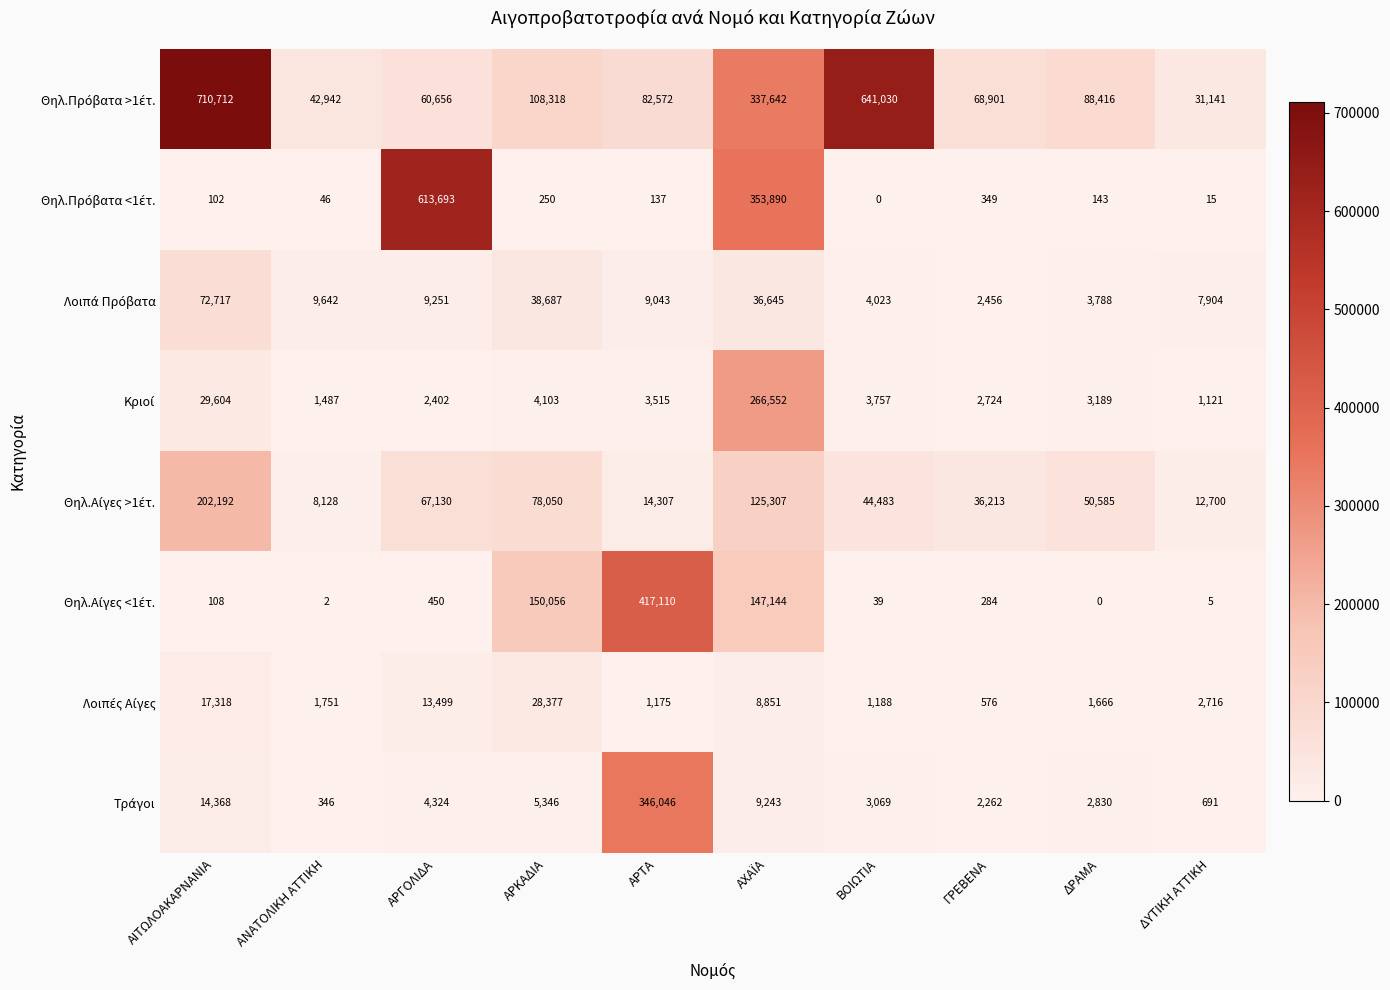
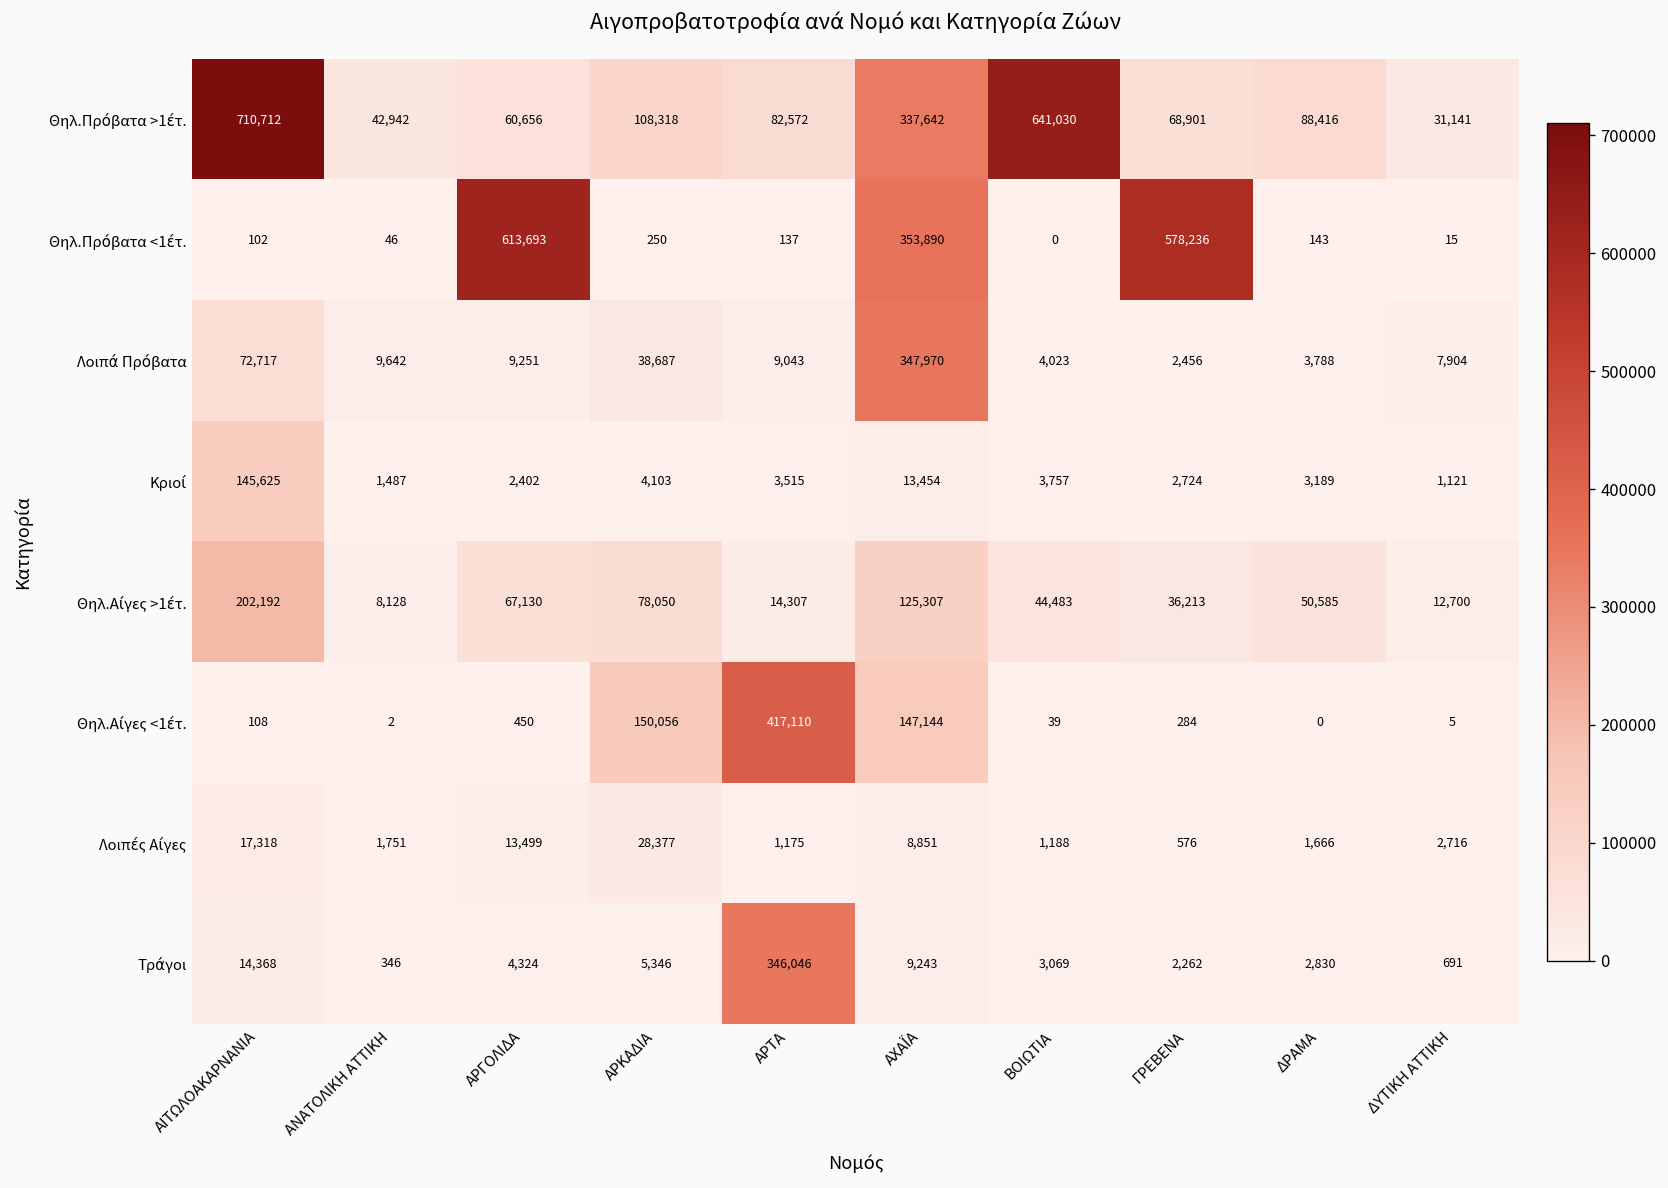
  {
    "Θηλ.Πρόβατα >1έτ.": {
      "ΑΙΤΩΛΟΑΚΑΡΝΑΝΙΑ": "710,712",
      "ΑΝΑΤΟΛΙΚΗ ΑΤΤΙΚΗ": "42,942",
      "ΑΡΓΟΛΙΔΑ": "60,656",
      "ΑΡΚΑΔΙΑ": "108,318",
      "ΑΡΤΑ": "82,572",
      "ΑΧΑΪΑ": "337,642",
      "ΒΟΙΩΤΙΑ": "641,030",
      "ΓΡΕΒΕΝΑ": "68,901",
      "ΔΡΑΜΑ": "88,416",
      "ΔΥΤΙΚΗ ΑΤΤΙΚΗ": "31,141"
    },
    "Θηλ.Πρόβατα <1έτ.": {
      "ΑΙΤΩΛΟΑΚΑΡΝΑΝΙΑ": "102",
      "ΑΝΑΤΟΛΙΚΗ ΑΤΤΙΚΗ": "46",
      "ΑΡΓΟΛΙΔΑ": "613,693",
      "ΑΡΚΑΔΙΑ": "250",
      "ΑΡΤΑ": "137",
      "ΑΧΑΪΑ": "353,890",
      "ΒΟΙΩΤΙΑ": "0",
-     "ΓΡΕΒΕΝΑ": "349",
+     "ΓΡΕΒΕΝΑ": "578,236",
      "ΔΡΑΜΑ": "143",
      "ΔΥΤΙΚΗ ΑΤΤΙΚΗ": "15"
    },
    "Λοιπά Πρόβατα": {
      "ΑΙΤΩΛΟΑΚΑΡΝΑΝΙΑ": "72,717",
      "ΑΝΑΤΟΛΙΚΗ ΑΤΤΙΚΗ": "9,642",
      "ΑΡΓΟΛΙΔΑ": "9,251",
      "ΑΡΚΑΔΙΑ": "38,687",
      "ΑΡΤΑ": "9,043",
-     "ΑΧΑΪΑ": "36,645",
+     "ΑΧΑΪΑ": "347,970",
      "ΒΟΙΩΤΙΑ": "4,023",
      "ΓΡΕΒΕΝΑ": "2,456",
      "ΔΡΑΜΑ": "3,788",
      "ΔΥΤΙΚΗ ΑΤΤΙΚΗ": "7,904"
    },
    "Κριοί": {
-     "ΑΙΤΩΛΟΑΚΑΡΝΑΝΙΑ": "29,604",
+     "ΑΙΤΩΛΟΑΚΑΡΝΑΝΙΑ": "145,625",
      "ΑΝΑΤΟΛΙΚΗ ΑΤΤΙΚΗ": "1,487",
      "ΑΡΓΟΛΙΔΑ": "2,402",
      "ΑΡΚΑΔΙΑ": "4,103",
      "ΑΡΤΑ": "3,515",
-     "ΑΧΑΪΑ": "266,552",
+     "ΑΧΑΪΑ": "13,454",
      "ΒΟΙΩΤΙΑ": "3,757",
      "ΓΡΕΒΕΝΑ": "2,724",
      "ΔΡΑΜΑ": "3,189",
      "ΔΥΤΙΚΗ ΑΤΤΙΚΗ": "1,121"
    },
    "Θηλ.Αίγες >1έτ.": {
      "ΑΙΤΩΛΟΑΚΑΡΝΑΝΙΑ": "202,192",
      "ΑΝΑΤΟΛΙΚΗ ΑΤΤΙΚΗ": "8,128",
      "ΑΡΓΟΛΙΔΑ": "67,130",
      "ΑΡΚΑΔΙΑ": "78,050",
      "ΑΡΤΑ": "14,307",
      "ΑΧΑΪΑ": "125,307",
      "ΒΟΙΩΤΙΑ": "44,483",
      "ΓΡΕΒΕΝΑ": "36,213",
      "ΔΡΑΜΑ": "50,585",
      "ΔΥΤΙΚΗ ΑΤΤΙΚΗ": "12,700"
    },
    "Θηλ.Αίγες <1έτ.": {
      "ΑΙΤΩΛΟΑΚΑΡΝΑΝΙΑ": "108",
      "ΑΝΑΤΟΛΙΚΗ ΑΤΤΙΚΗ": "2",
      "ΑΡΓΟΛΙΔΑ": "450",
      "ΑΡΚΑΔΙΑ": "150,056",
      "ΑΡΤΑ": "417,110",
      "ΑΧΑΪΑ": "147,144",
      "ΒΟΙΩΤΙΑ": "39",
      "ΓΡΕΒΕΝΑ": "284",
      "ΔΡΑΜΑ": "0",
      "ΔΥΤΙΚΗ ΑΤΤΙΚΗ": "5"
    },
    "Λοιπές Αίγες": {
      "ΑΙΤΩΛΟΑΚΑΡΝΑΝΙΑ": "17,318",
      "ΑΝΑΤΟΛΙΚΗ ΑΤΤΙΚΗ": "1,751",
      "ΑΡΓΟΛΙΔΑ": "13,499",
      "ΑΡΚΑΔΙΑ": "28,377",
      "ΑΡΤΑ": "1,175",
      "ΑΧΑΪΑ": "8,851",
      "ΒΟΙΩΤΙΑ": "1,188",
      "ΓΡΕΒΕΝΑ": "576",
      "ΔΡΑΜΑ": "1,666",
      "ΔΥΤΙΚΗ ΑΤΤΙΚΗ": "2,716"
    },
    "Τράγοι": {
      "ΑΙΤΩΛΟΑΚΑΡΝΑΝΙΑ": "14,368",
      "ΑΝΑΤΟΛΙΚΗ ΑΤΤΙΚΗ": "346",
      "ΑΡΓΟΛΙΔΑ": "4,324",
      "ΑΡΚΑΔΙΑ": "5,346",
      "ΑΡΤΑ": "346,046",
      "ΑΧΑΪΑ": "9,243",
      "ΒΟΙΩΤΙΑ": "3,069",
      "ΓΡΕΒΕΝΑ": "2,262",
      "ΔΡΑΜΑ": "2,830",
      "ΔΥΤΙΚΗ ΑΤΤΙΚΗ": "691"
    }
  }
